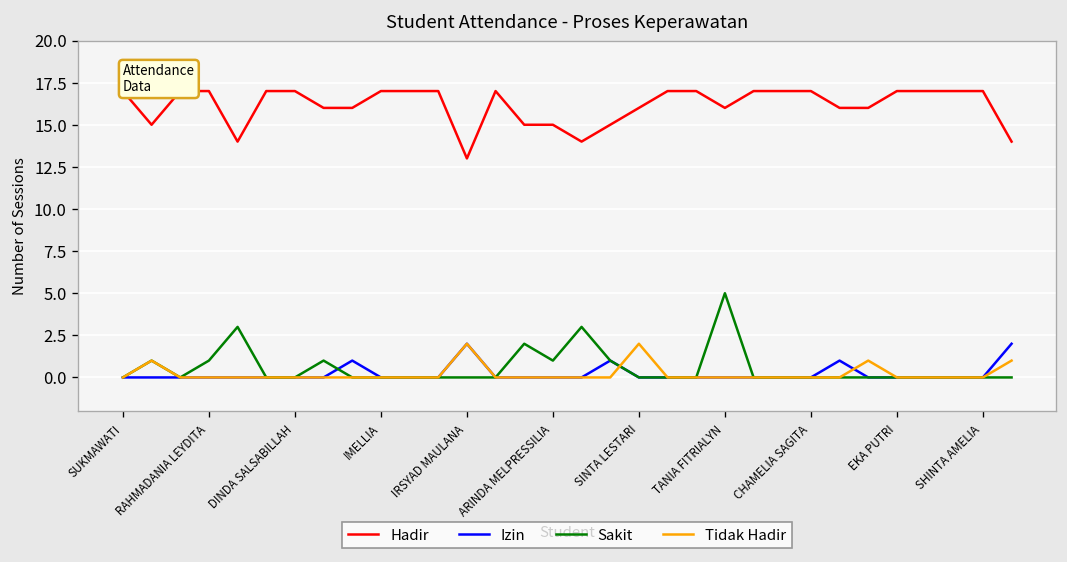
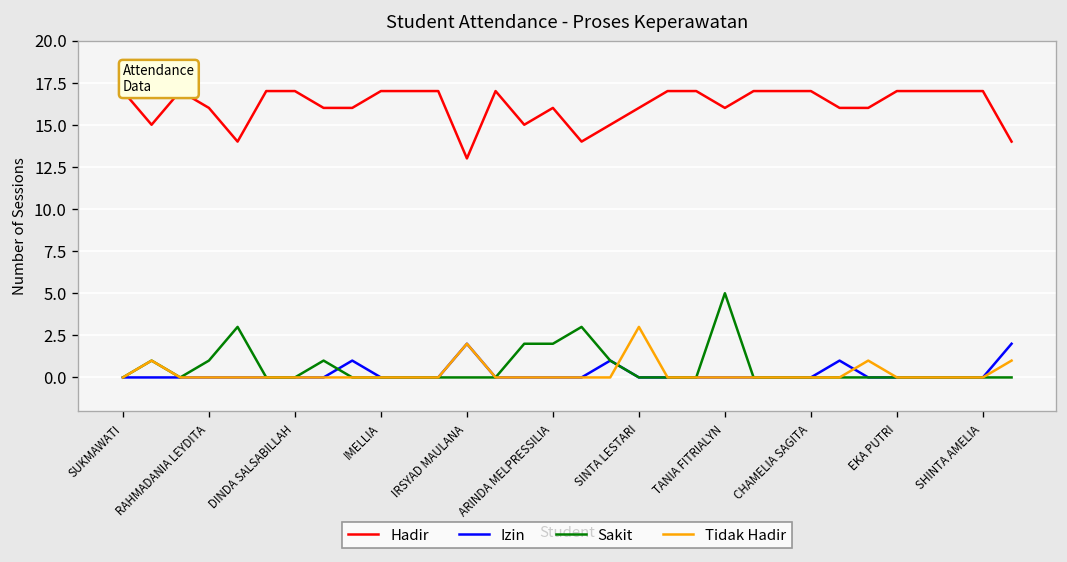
  {
    "Hadir": {
-     "RAHMADANIA LEYDITA": 17,
+     "RAHMADANIA LEYDITA": 16,
      "DINDA SALSABILLAH": 17,
      "IMELLIA": 17,
      "IRSYAD MAULANA": 13,
-     "ARINDA MELPRESSILIA": 15,
+     "ARINDA MELPRESSILIA": 16,
      "SINTA LESTARI": 16,
      "TANIA FITRIALYN": 16,
      "CHAMELIA SAGITA": 17,
      "EKA PUTRI": 17,
      "SHINTA AMELIA": 17
    },
    "Sakit": {
      "RAHMADANIA LEYDITA": 1,
      "IRSYAD MAULANA": 0,
-     "ARINDA MELPRESSILIA": 1,
+     "ARINDA MELPRESSILIA": 2,
      "TANIA FITRIALYN": 5
    },
    "Tidak Hadir": {
-     "SINTA LESTARI": 2
+     "SINTA LESTARI": 3
    }
  }
